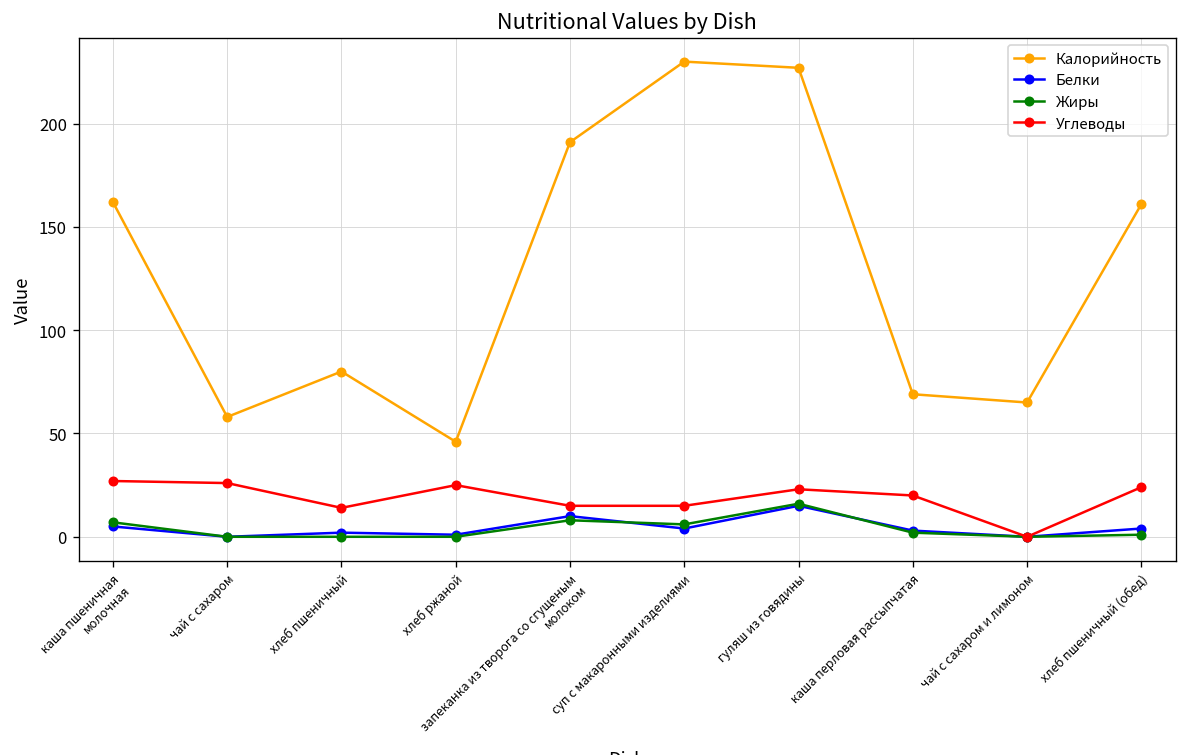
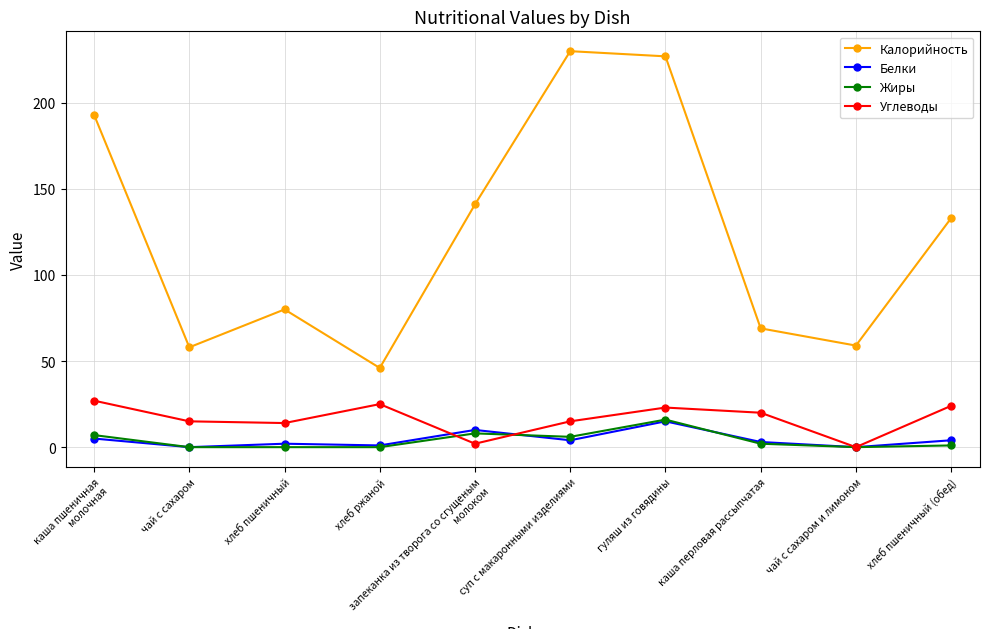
  {
    "Калорийность": {
-     "каша пшеничная молочная": 162,
+     "каша пшеничная молочная": 193,
      "чай с сахаром": 58,
      "хлеб пшеничный": 80,
      "хлеб ржаной": 46,
-     "запеканка из творога со сгущеным молоком": 191,
+     "запеканка из творога со сгущеным молоком": 141,
      "суп с макаронными изделиями": 230,
      "гуляш из говядины": 227,
      "каша перловая рассыпчатая": 69,
-     "чай с сахаром и лимоном": 65,
-     "хлеб пшеничный (обед)": 161
+     "чай с сахаром и лимоном": 59,
+     "хлеб пшеничный (обед)": 133
    },
    "Белки": {
      "каша пшеничная молочная": 5,
      "хлеб пшеничный": 2,
      "запеканка из творога со сгущеным молоком": 10,
      "суп с макаронными изделиями": 4,
      "хлеб пшеничный (обед)": 4
    },
    "Жиры": {
      "каша пшеничная молочная": 7,
      "хлеб пшеничный": 0,
      "запеканка из творога со сгущеным молоком": 8,
      "суп с макаронными изделиями": 6,
      "хлеб пшеничный (обед)": 1
    },
    "Углеводы": {
      "каша пшеничная молочная": 27,
-     "чай с сахаром": 26,
+     "чай с сахаром": 15,
      "хлеб пшеничный": 14,
      "хлеб ржаной": 25,
-     "запеканка из творога со сгущеным молоком": 15,
+     "запеканка из творога со сгущеным молоком": 2,
      "суп с макаронными изделиями": 15,
      "гуляш из говядины": 23,
      "каша перловая рассыпчатая": 20,
      "хлеб пшеничный (обед)": 24
    }
  }
